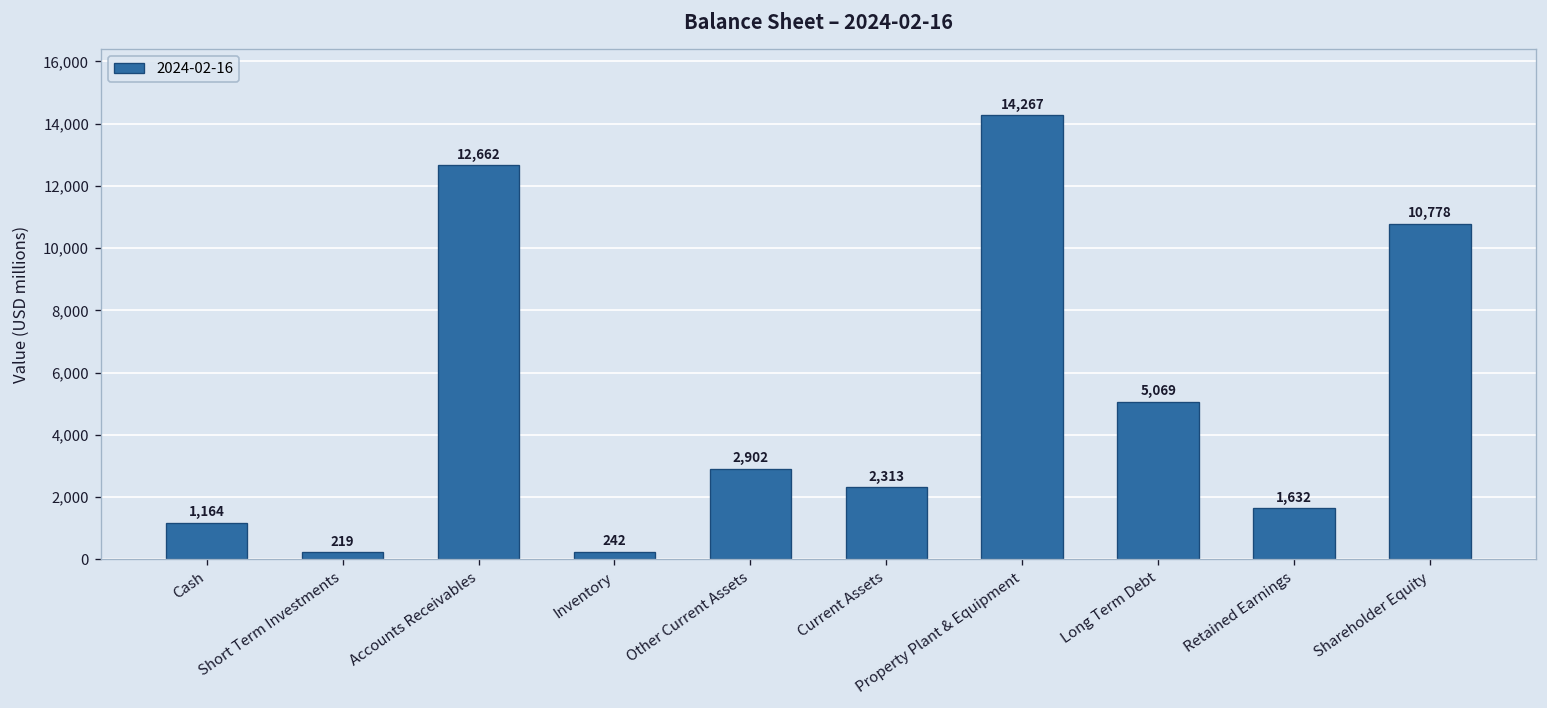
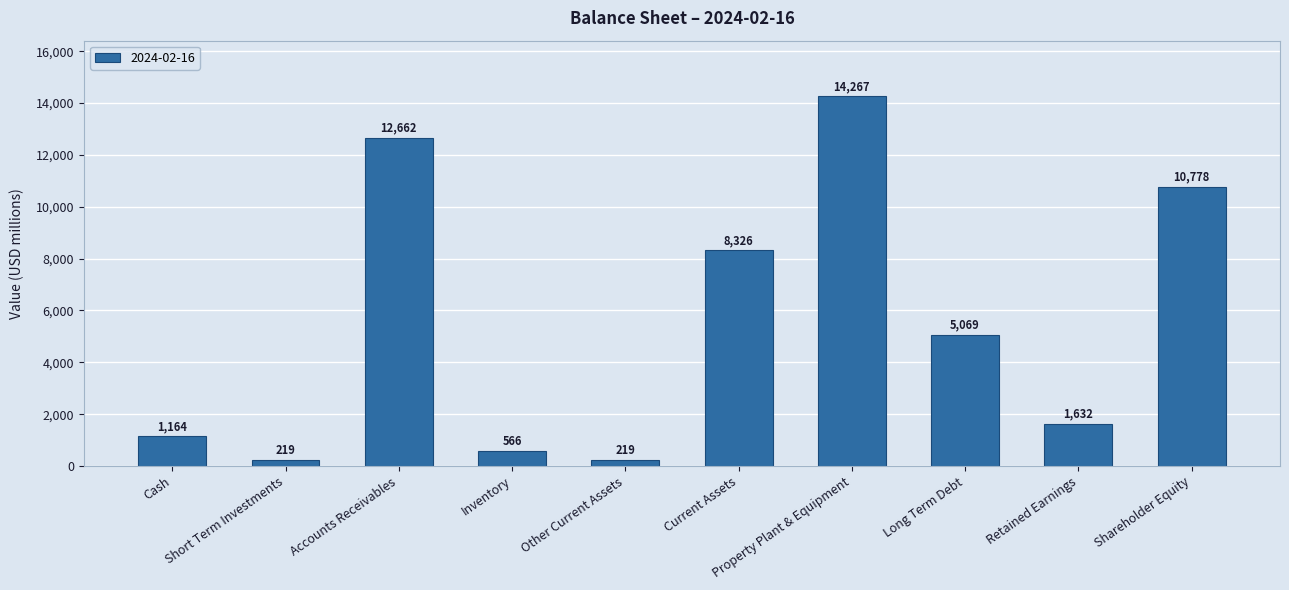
  {
    "Cash": "1,164",
    "Short Term Investments": "219",
    "Accounts Receivables": "12,662",
-   "Inventory": "242",
-   "Other Current Assets": "2,902",
-   "Current Assets": "2,313",
+   "Inventory": "566",
+   "Other Current Assets": "219",
+   "Current Assets": "8,326",
    "Property Plant & Equipment": "14,267",
    "Long Term Debt": "5,069",
    "Retained Earnings": "1,632",
    "Shareholder Equity": "10,778"
  }
